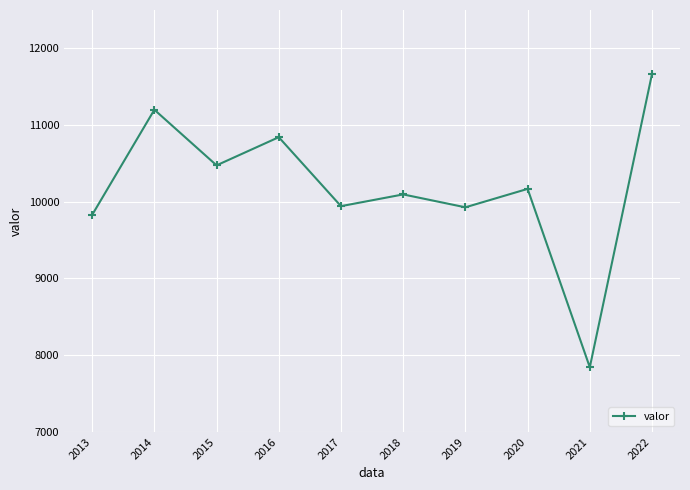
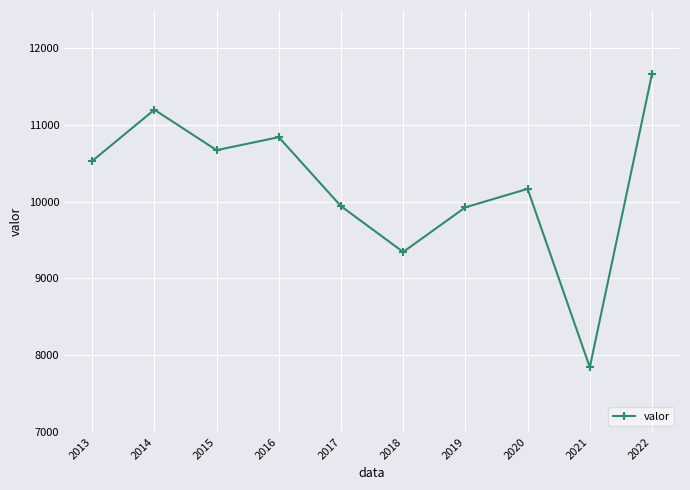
  {
-   "2013": 9800,
+   "2013": 10500,
    "2014": 11200,
-   "2015": 10500,
+   "2015": 10700,
    "2016": 10800,
    "2017": 9900,
-   "2018": 10100,
+   "2018": 9300,
    "2019": 9900,
    "2020": 10200,
    "2021": 7800,
    "2022": 11700
  }
